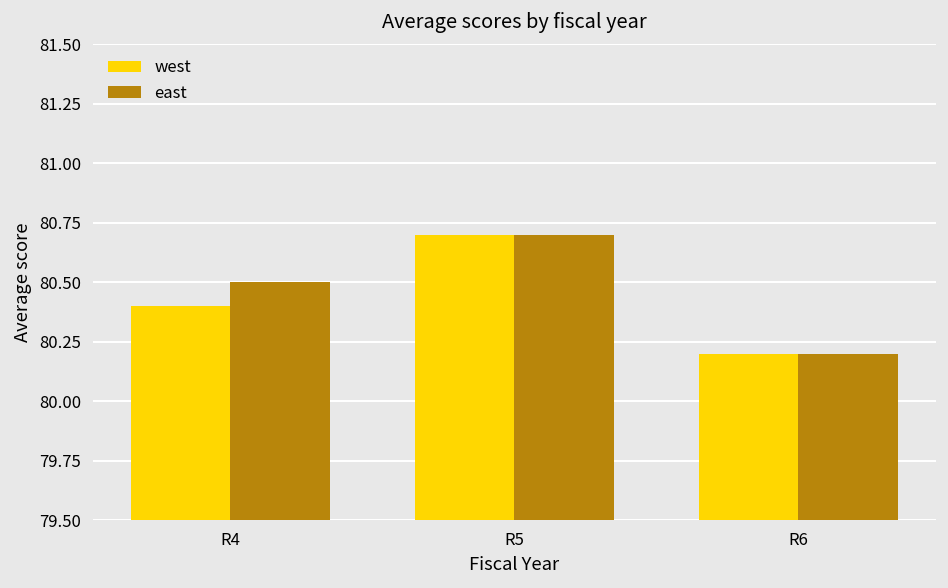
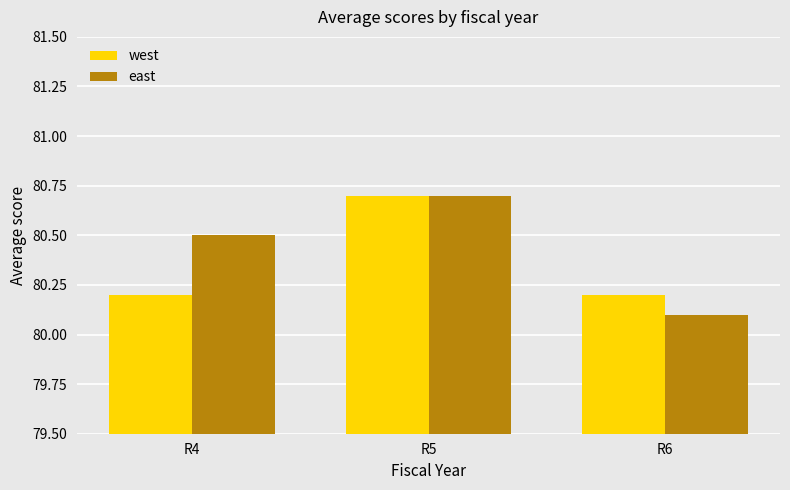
  {
    "west": {
-     "R4": 80.4,
+     "R4": 80.2,
      "R5": 80.7,
      "R6": 80.2
    },
    "east": {
      "R4": 80.5,
      "R5": 80.7,
-     "R6": 80.2
+     "R6": 80.1
    }
  }
